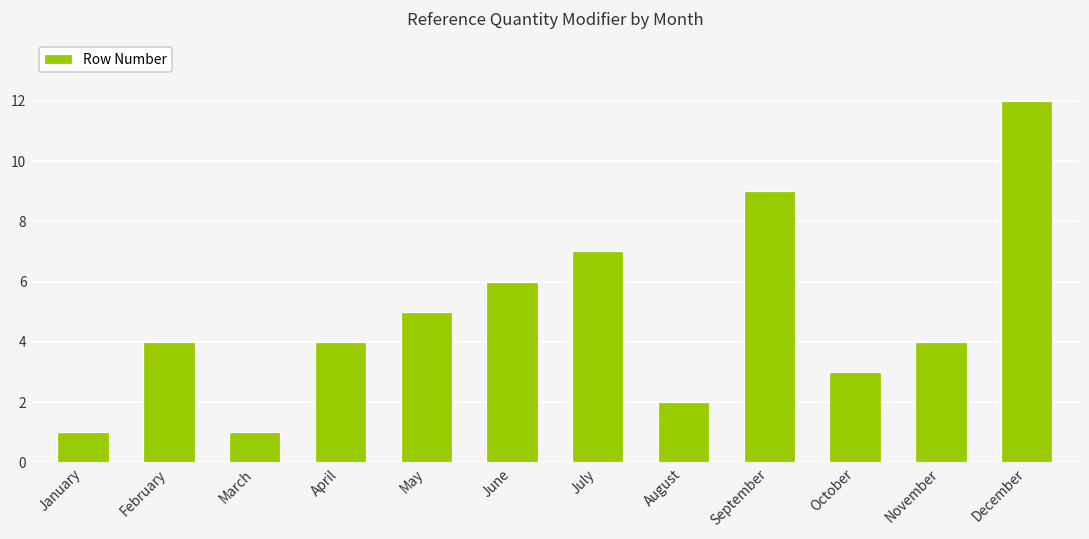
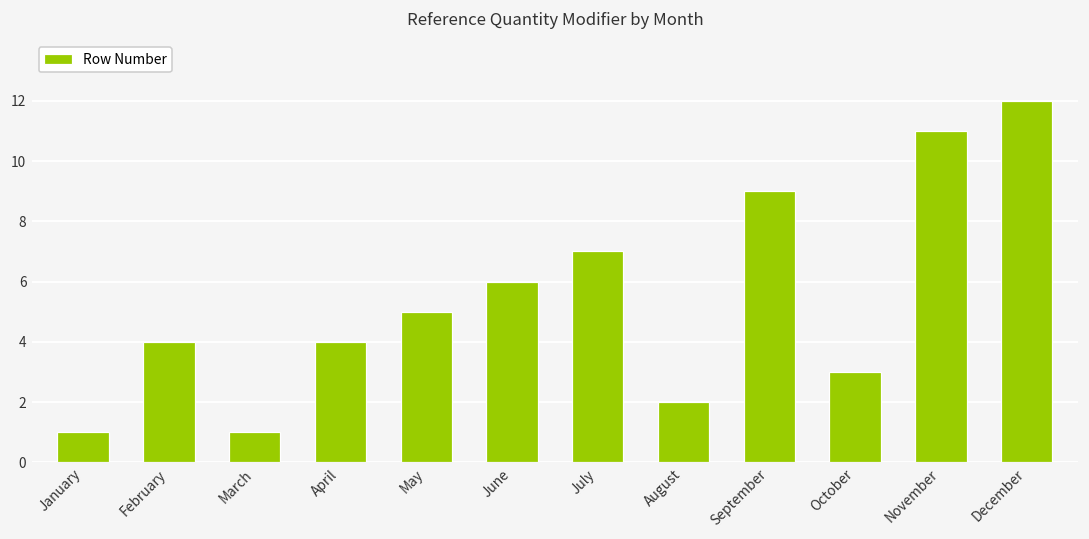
  {
    "January": 1,
    "February": 4,
    "March": 1,
    "April": 4,
    "May": 5,
    "June": 6,
    "July": 7,
    "August": 2,
    "September": 9,
    "October": 3,
-   "November": 4,
+   "November": 11,
    "December": 12
  }
